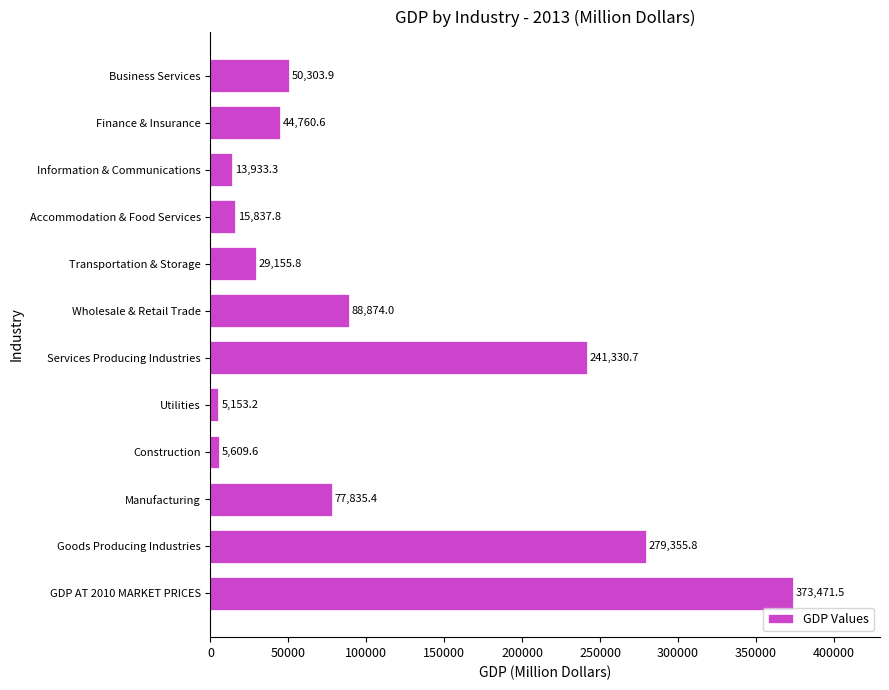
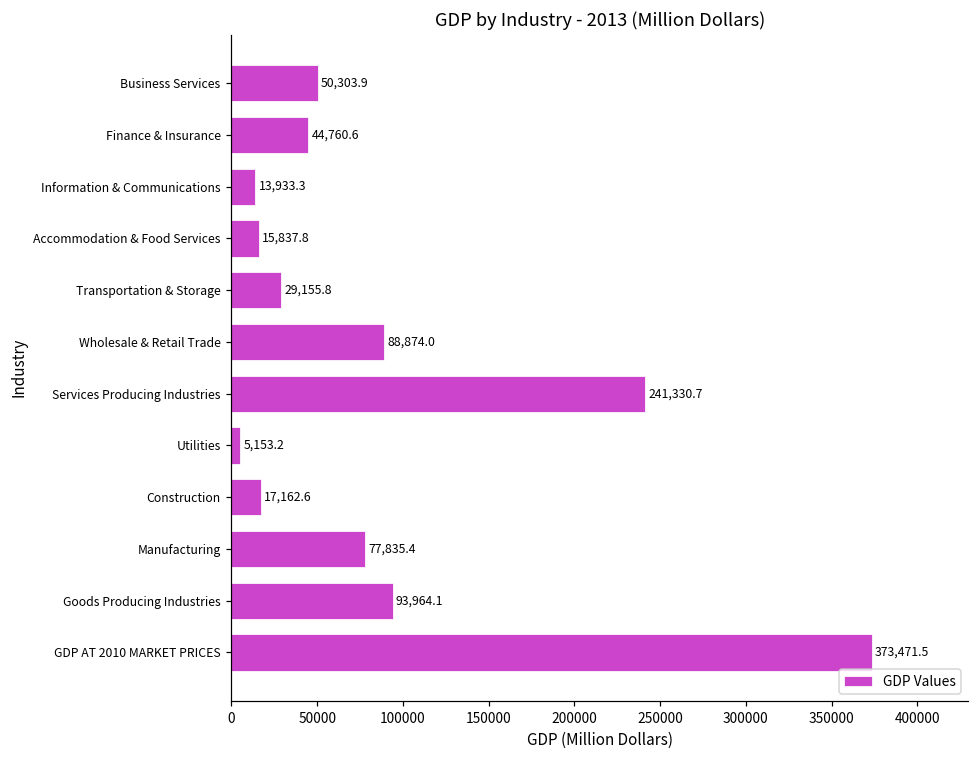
  {
    "Business Services": "50,303.9",
    "Finance & Insurance": "44,760.6",
    "Information & Communications": "13,933.3",
    "Accommodation & Food Services": "15,837.8",
    "Transportation & Storage": "29,155.8",
    "Wholesale & Retail Trade": "88,874.0",
    "Services Producing Industries": "241,330.7",
    "Utilities": "5,153.2",
-   "Construction": "5,609.6",
+   "Construction": "17,162.6",
    "Manufacturing": "77,835.4",
-   "Goods Producing Industries": "279,355.8",
+   "Goods Producing Industries": "93,964.1",
    "GDP AT 2010 MARKET PRICES": "373,471.5"
  }
